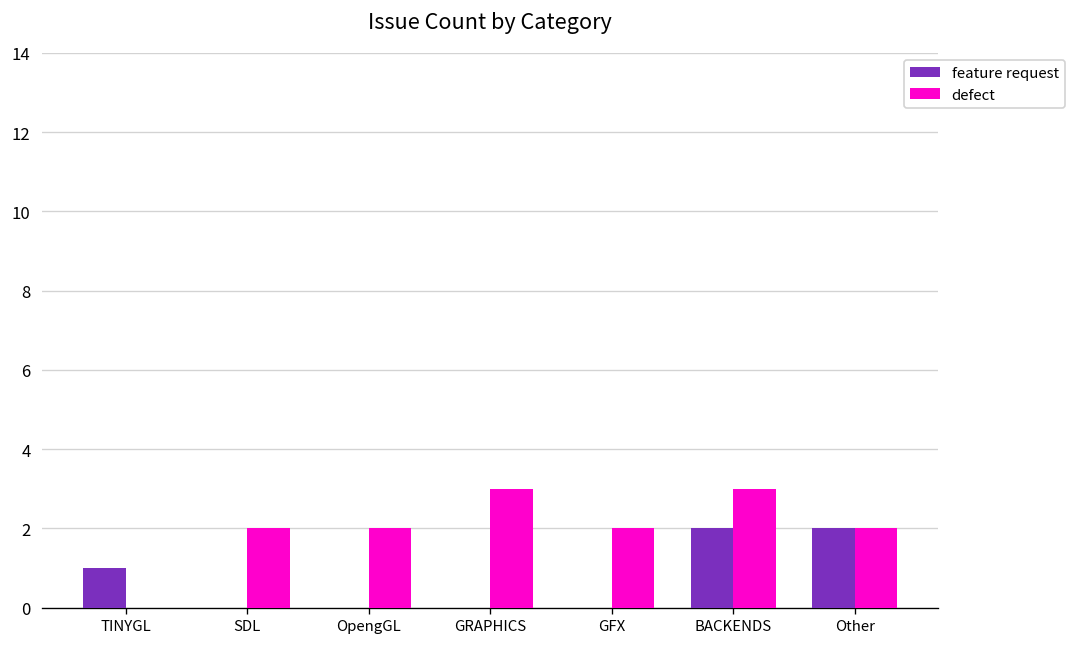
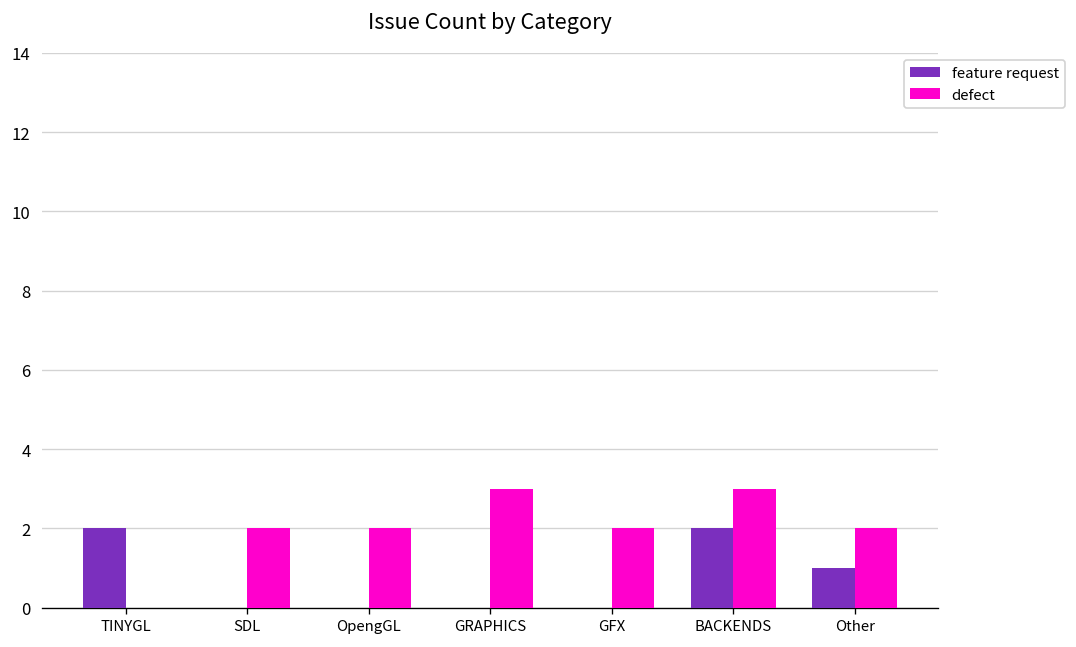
  {
    "feature request": {
-     "TINYGL": 1,
+     "TINYGL": 2,
      "SDL": 0,
      "OpengGL": 0,
      "GRAPHICS": 0,
      "GFX": 0,
      "BACKENDS": 2,
-     "Other": 2
+     "Other": 1
    },
    "defect": {
      "TINYGL": 0,
      "SDL": 2,
      "OpengGL": 2,
      "GRAPHICS": 3,
      "GFX": 2,
      "BACKENDS": 3,
      "Other": 2
    }
  }
